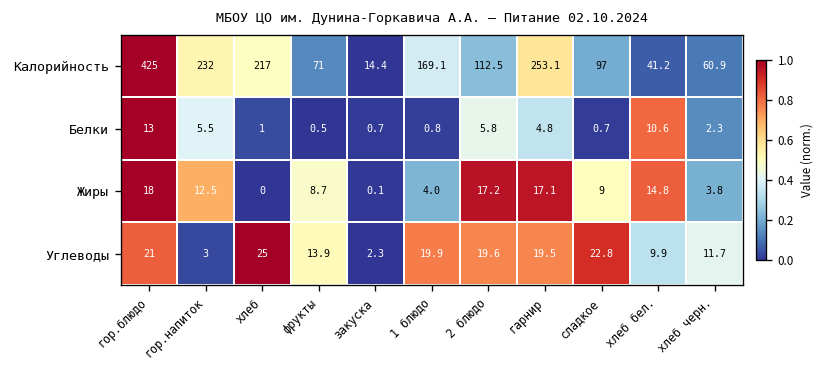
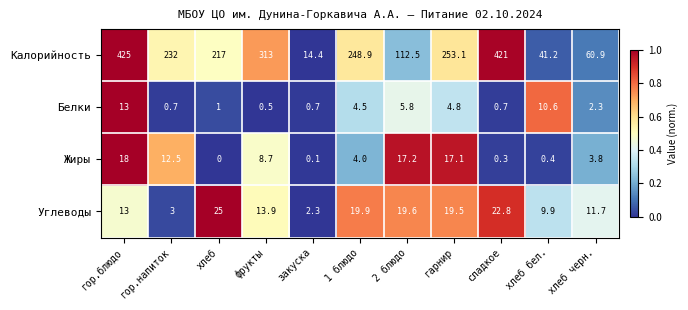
  {
    "Калорийность": {
      "гор.блюдо": 425,
      "гор.напиток": 232,
      "хлеб": 217,
-     "фрукты": 71,
+     "фрукты": 313,
      "закуска": 14.4,
-     "1 блюдо": 169.1,
+     "1 блюдо": 248.9,
      "2 блюдо": 112.5,
      "гарнир": 253.1,
-     "сладкое": 97,
+     "сладкое": 421,
      "хлеб бел.": 41.2,
      "хлеб черн.": 60.9
    },
    "Белки": {
      "гор.блюдо": 13,
-     "гор.напиток": 5.5,
+     "гор.напиток": 0.7,
      "хлеб": 1,
      "фрукты": 0.5,
      "закуска": 0.7,
-     "1 блюдо": 0.8,
+     "1 блюдо": 4.5,
      "2 блюдо": 5.8,
      "гарнир": 4.8,
      "сладкое": 0.7,
      "хлеб бел.": 10.6,
      "хлеб черн.": 2.3
    },
    "Жиры": {
      "гор.блюдо": 18,
      "гор.напиток": 12.5,
      "хлеб": 0,
      "фрукты": 8.7,
      "закуска": 0.1,
      "1 блюдо": 4.0,
      "2 блюдо": 17.2,
      "гарнир": 17.1,
-     "сладкое": 9,
-     "хлеб бел.": 14.8,
+     "сладкое": 0.3,
+     "хлеб бел.": 0.4,
      "хлеб черн.": 3.8
    },
    "Углеводы": {
-     "гор.блюдо": 21,
+     "гор.блюдо": 13,
      "гор.напиток": 3,
      "хлеб": 25,
      "фрукты": 13.9,
      "закуска": 2.3,
      "1 блюдо": 19.9,
      "2 блюдо": 19.6,
      "гарнир": 19.5,
      "сладкое": 22.8,
      "хлеб бел.": 9.9,
      "хлеб черн.": 11.7
    }
  }
